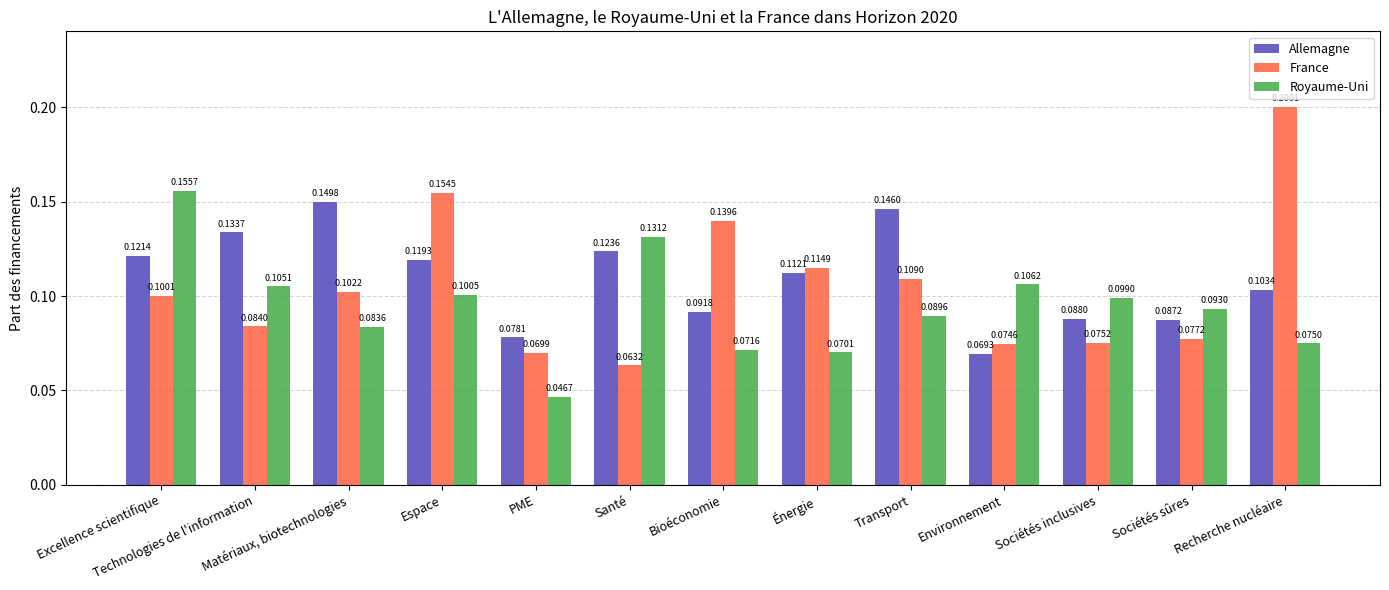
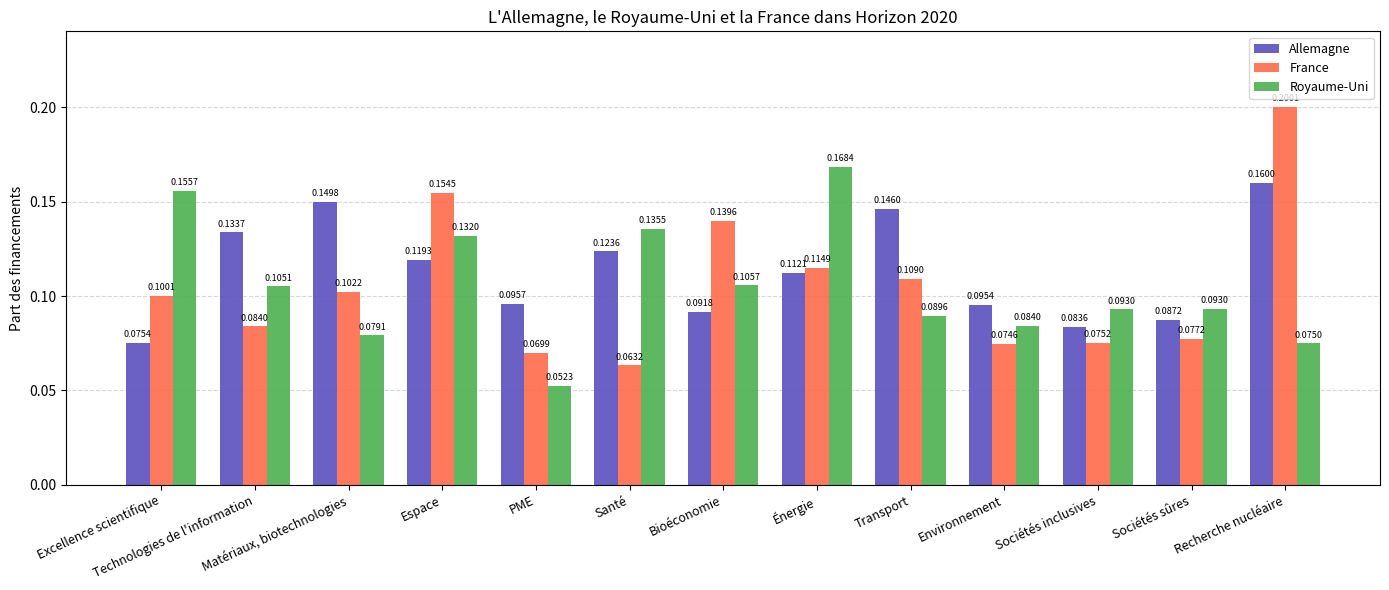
  {
    "Allemagne": {
-     "Excellence scientifique": 0.1214,
+     "Excellence scientifique": 0.0754,
      "Technologies de l'information": 0.1337,
      "Matériaux, biotechnologies": 0.1498,
      "Espace": 0.1193,
-     "PME": 0.0781,
+     "PME": 0.0957,
      "Santé": 0.1236,
      "Bioéconomie": 0.0918,
      "Énergie": 0.1121,
      "Transport": 0.1460,
-     "Environnement": 0.0693,
-     "Sociétés inclusives": 0.0880,
+     "Environnement": 0.0954,
+     "Sociétés inclusives": 0.0836,
      "Sociétés sûres": 0.0872,
-     "Recherche nucléaire": 0.1034
+     "Recherche nucléaire": 0.1600
    },
    "France": {
      "Excellence scientifique": 0.1001,
      "Technologies de l'information": 0.0840,
      "Matériaux, biotechnologies": 0.1022,
      "Espace": 0.1545,
      "PME": 0.0699,
      "Santé": 0.0632,
      "Bioéconomie": 0.1396,
      "Énergie": 0.1149,
      "Transport": 0.1090,
      "Environnement": 0.0746,
      "Sociétés inclusives": 0.0752,
      "Sociétés sûres": 0.0772
    },
    "Royaume-Uni": {
      "Excellence scientifique": 0.1557,
      "Technologies de l'information": 0.1051,
-     "Matériaux, biotechnologies": 0.0836,
-     "Espace": 0.1005,
-     "PME": 0.0467,
-     "Santé": 0.1312,
-     "Bioéconomie": 0.0716,
-     "Énergie": 0.0701,
+     "Matériaux, biotechnologies": 0.0791,
+     "Espace": 0.1320,
+     "PME": 0.0523,
+     "Santé": 0.1355,
+     "Bioéconomie": 0.1057,
+     "Énergie": 0.1684,
      "Transport": 0.0896,
-     "Environnement": 0.1062,
-     "Sociétés inclusives": 0.0990,
+     "Environnement": 0.0840,
+     "Sociétés inclusives": 0.0930,
      "Sociétés sûres": 0.0930,
      "Recherche nucléaire": 0.0750
    }
  }
